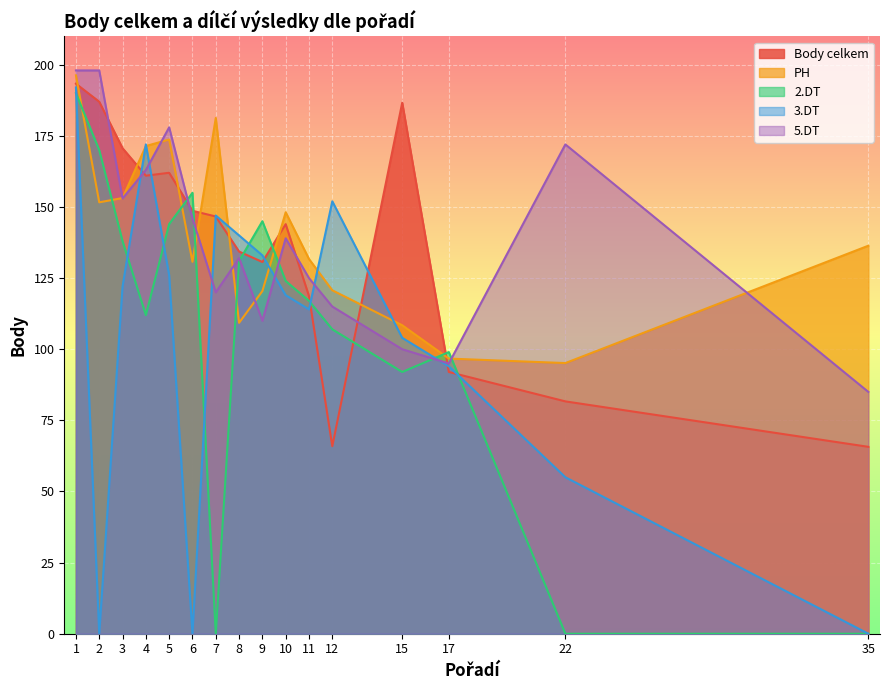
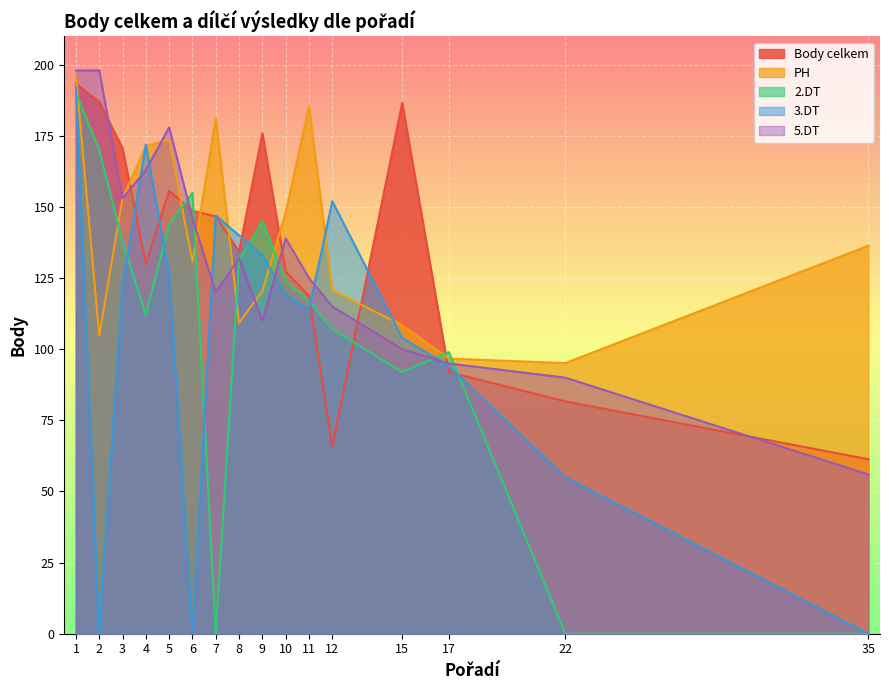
  {
    "Body celkem": {
      "1": 193,
      "2": 187,
      "3": 171,
-     "4": 161,
-     "5": 162,
+     "4": 130,
+     "5": 156,
      "6": 149,
      "8": 134,
-     "9": 131,
-     "10": 144,
+     "9": 176,
+     "10": 127,
      "11": 119,
      "12": 66,
      "15": 187,
      "17": 92,
      "22": 82,
-     "35": 66
+     "35": 61
    },
    "PH": {
      "1": 196,
-     "2": 152,
+     "2": 105,
      "5": 174,
      "6": 131,
      "7": 181,
      "8": 109,
      "9": 120,
      "10": 148,
-     "11": 132,
+     "11": 185,
      "12": 121,
      "15": 108,
      "17": 97,
      "22": 95,
      "35": 136
    },
    "2.DT": {
      "1": 190,
      "2": 170,
      "3": 138,
      "4": 112,
      "5": 144,
      "6": 155,
      "7": 0,
      "8": 131,
      "9": 145,
      "10": 124,
      "11": 117,
      "12": 107,
      "15": 92,
      "17": 99,
      "22": 0
    },
    "3.DT": {
      "1": 192,
      "2": 0,
      "3": 122,
      "5": 126,
      "6": 0,
      "8": 140,
      "9": 133,
      "10": 119,
      "11": 114,
      "12": 152,
      "15": 104,
      "17": 94,
      "22": 55
    },
    "5.DT": {
      "1": 198,
      "2": 198,
      "4": 163,
      "5": 178,
      "6": 146,
      "7": 120,
      "8": 132,
      "9": 110,
      "10": 139,
      "11": 125,
      "12": 115,
      "15": 100,
      "17": 95,
-     "22": 172,
-     "35": 85
+     "22": 90,
+     "35": 56
    }
  }
